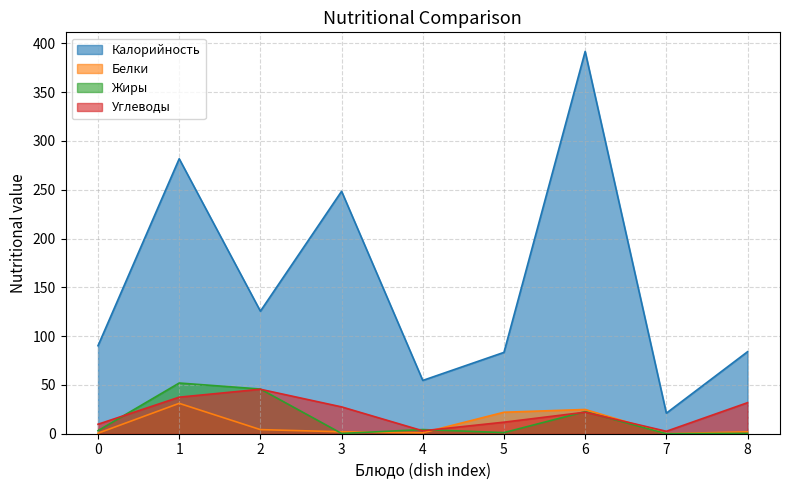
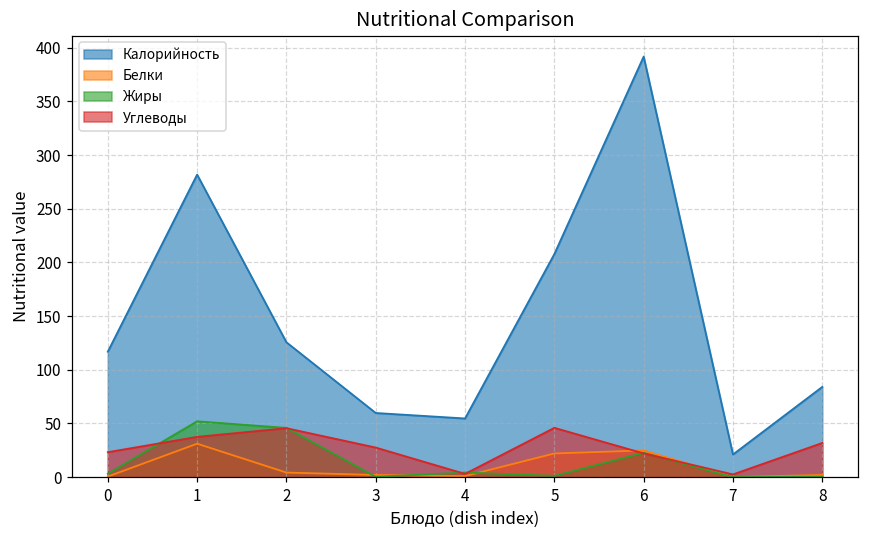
  {
    "Калорийность": {
-     "0": 90,
+     "0": 120,
      "1": 280,
      "2": 130,
-     "3": 250,
+     "3": 60,
      "4": 50,
-     "5": 80,
+     "5": 210,
      "6": 390,
      "7": 20,
      "8": 80
    },
    "Белки": {
      "1": 30,
      "2": 0,
      "5": 20
    },
    "Жиры": {
      "1": 50,
      "5": 0
    },
    "Углеводы": {
-     "0": 10,
+     "0": 20,
      "1": 40,
      "3": 30,
-     "5": 10,
+     "5": 50,
      "8": 30
    }
  }
